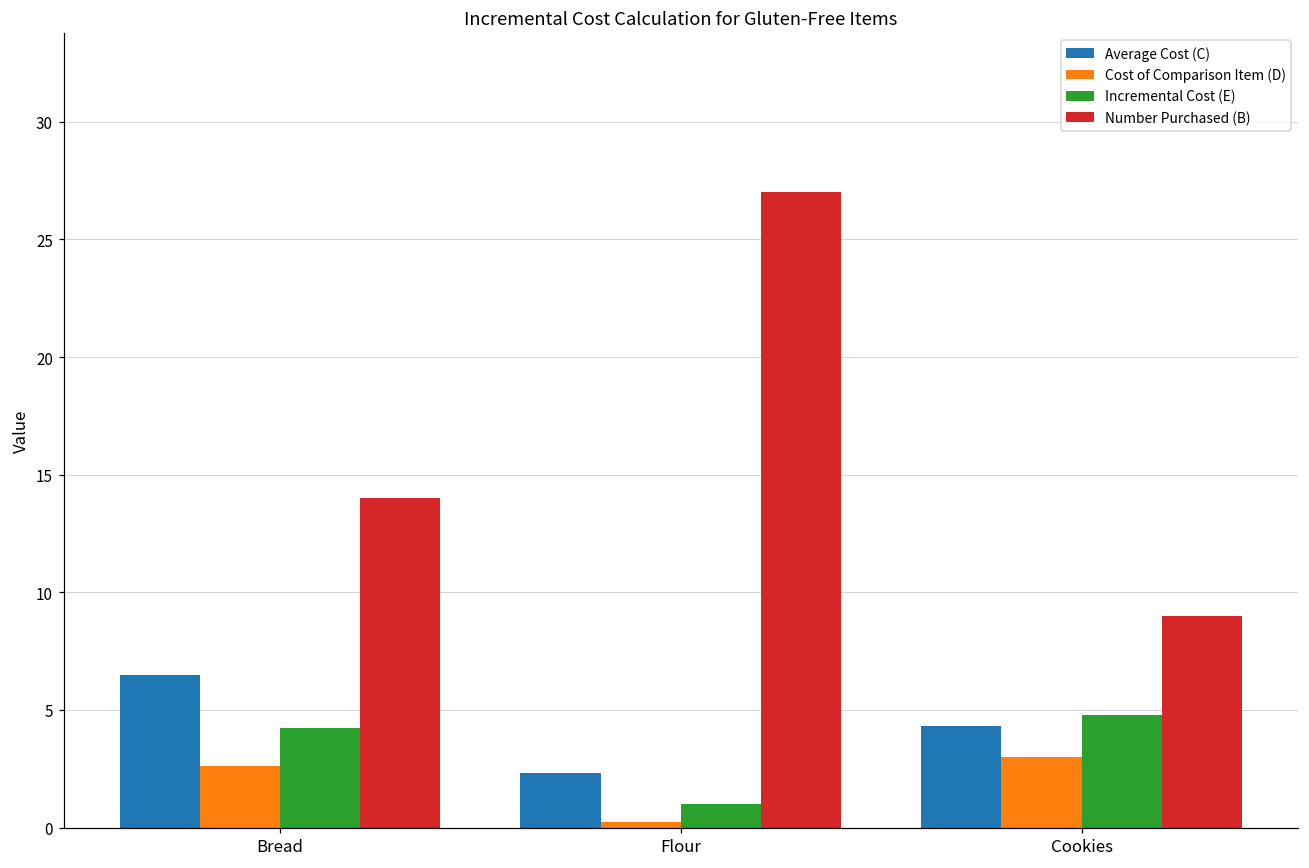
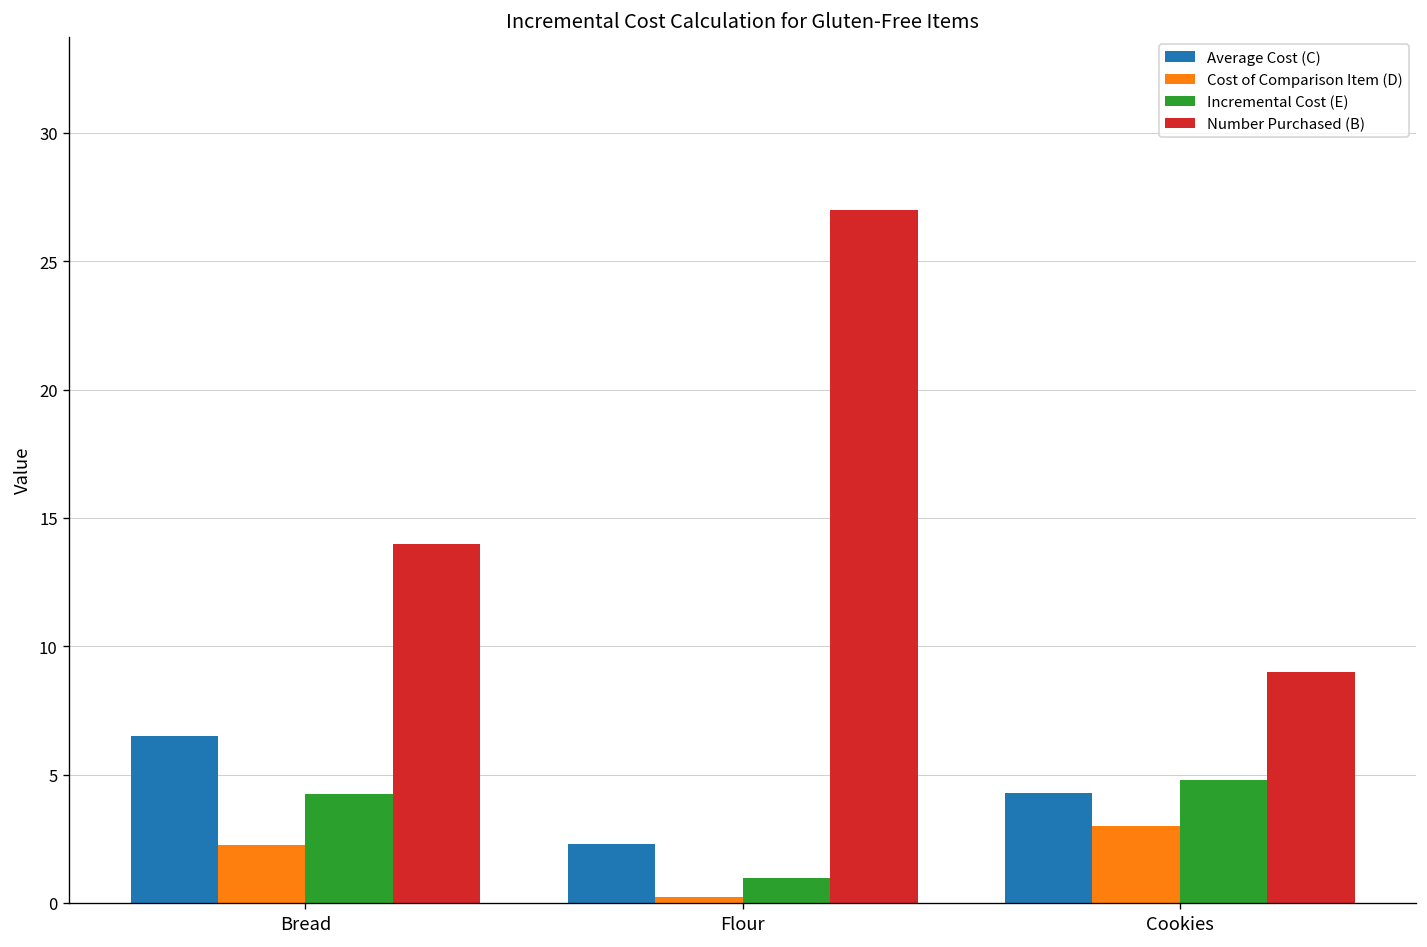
  {
    "Average Cost (C)": {
      "Bread": 6.5,
      "Flour": 2.3,
      "Cookies": 4.3
    },
    "Cost of Comparison Item (D)": {
-     "Bread": 2.6,
+     "Bread": 2.3,
      "Flour": 0.3,
      "Cookies": 3.0
    },
    "Incremental Cost (E)": {
      "Bread": 4.3,
      "Flour": 1.0,
      "Cookies": 4.8
    },
    "Number Purchased (B)": {
      "Bread": 14.0,
      "Flour": 27.0,
      "Cookies": 9.0
    }
  }
